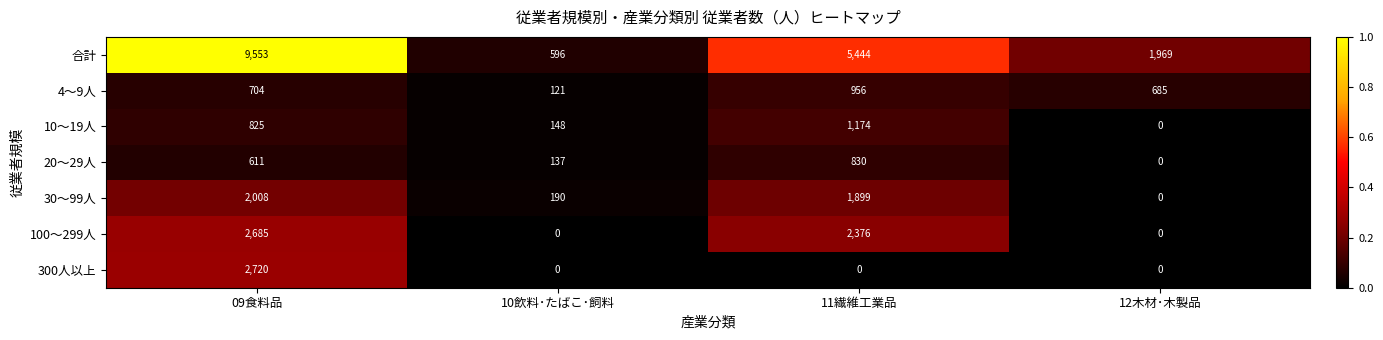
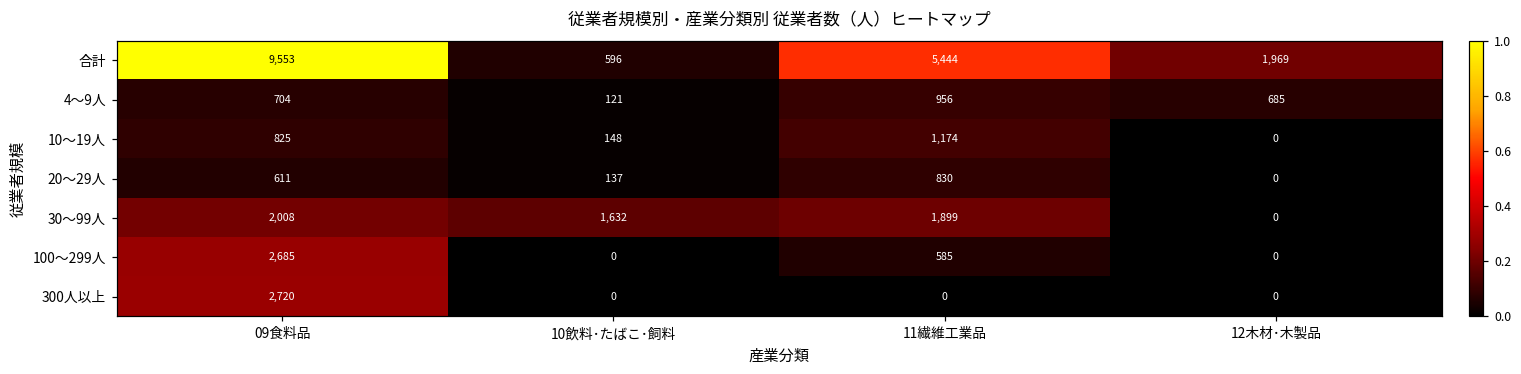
  {
    "合計": {
      "09食料品": "9,553",
      "10飲料･たばこ･飼料": "596",
      "11繊維工業品": "5,444",
      "12木材･木製品": "1,969"
    },
    "4～9人": {
      "09食料品": "704",
      "10飲料･たばこ･飼料": "121",
      "11繊維工業品": "956",
      "12木材･木製品": "685"
    },
    "10～19人": {
      "09食料品": "825",
      "10飲料･たばこ･飼料": "148",
      "11繊維工業品": "1,174",
      "12木材･木製品": "0"
    },
    "20～29人": {
      "09食料品": "611",
      "10飲料･たばこ･飼料": "137",
      "11繊維工業品": "830",
      "12木材･木製品": "0"
    },
    "30～99人": {
      "09食料品": "2,008",
-     "10飲料･たばこ･飼料": "190",
+     "10飲料･たばこ･飼料": "1,632",
      "11繊維工業品": "1,899",
      "12木材･木製品": "0"
    },
    "100～299人": {
      "09食料品": "2,685",
      "10飲料･たばこ･飼料": "0",
-     "11繊維工業品": "2,376",
+     "11繊維工業品": "585",
      "12木材･木製品": "0"
    },
    "300人以上": {
      "09食料品": "2,720",
      "10飲料･たばこ･飼料": "0",
      "11繊維工業品": "0",
      "12木材･木製品": "0"
    }
  }
